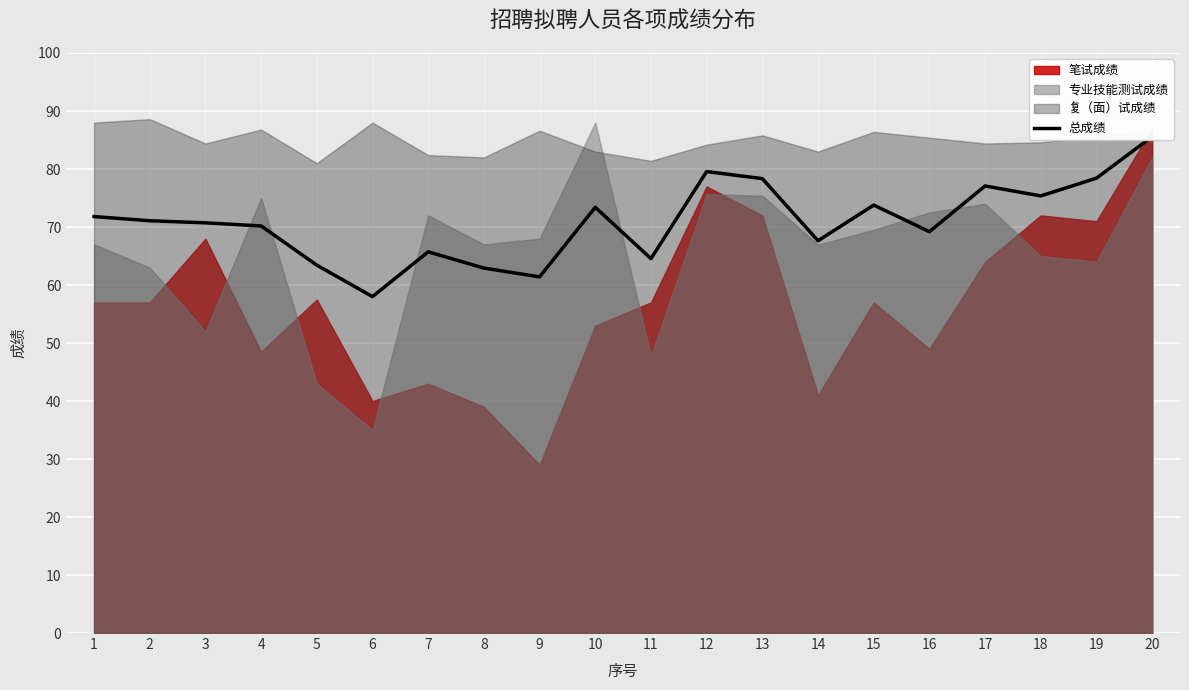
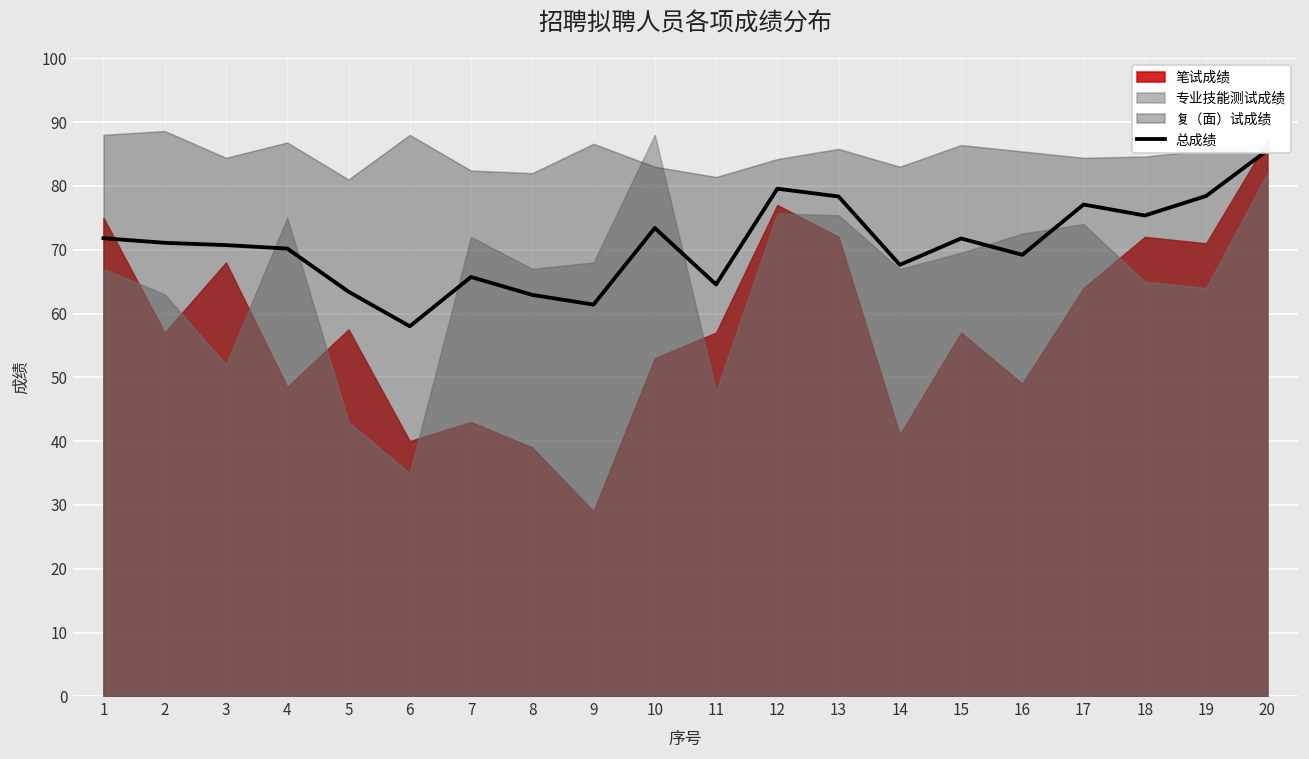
  {
    "笔试成绩": {
-     "1": 57,
+     "1": 75,
      "2": 57,
      "3": 68,
      "4": 49,
      "5": 58,
      "6": 40,
      "7": 43,
      "8": 39,
      "9": 29,
      "10": 53,
      "11": 57,
      "12": 77,
      "13": 72,
      "14": 41,
      "15": 57,
      "16": 49,
      "17": 64,
      "18": 72,
      "19": 71
    },
    "总成绩": {
      "1": 72,
      "2": 71,
      "3": 71,
      "4": 70,
      "5": 63,
      "6": 58,
      "7": 66,
      "8": 63,
      "9": 61,
      "10": 73,
      "11": 65,
      "12": 80,
      "13": 78,
      "14": 68,
-     "15": 74,
+     "15": 72,
      "16": 69,
      "17": 77,
      "18": 75,
      "19": 78
    }
  }
